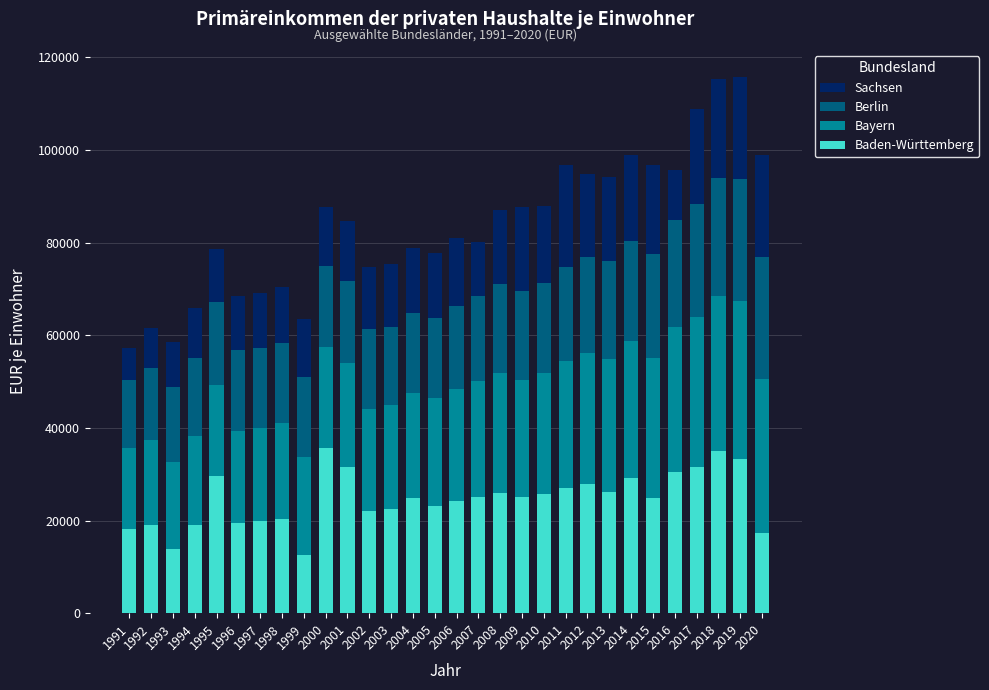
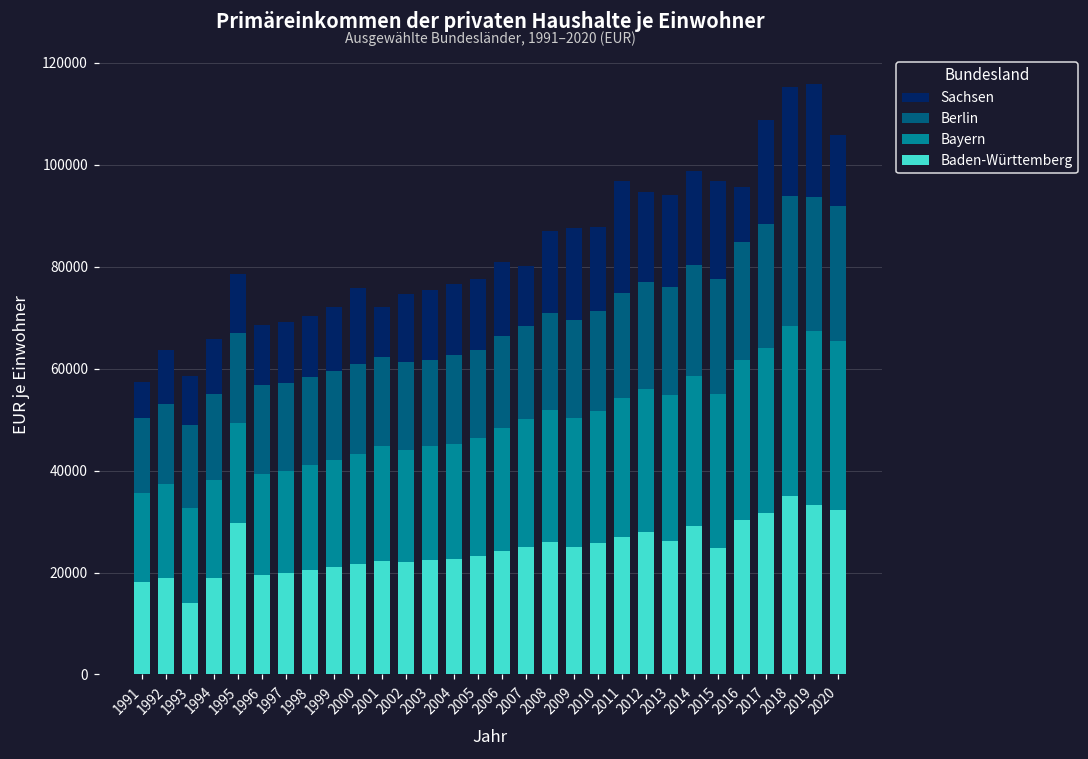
  {
    "Baden-Württemberg": {
      "1991": 18000,
      "1992": 19000,
      "1993": 14000,
      "1994": 19000,
      "1995": 30000,
      "1996": 20000,
      "1997": 20000,
      "1998": 20000,
-     "1999": 12000,
-     "2000": 36000,
-     "2001": 32000,
+     "1999": 21000,
+     "2000": 22000,
+     "2001": 22000,
      "2002": 22000,
      "2003": 23000,
-     "2004": 25000,
+     "2004": 23000,
      "2005": 23000,
      "2006": 24000,
      "2007": 25000,
      "2008": 26000,
      "2009": 25000,
      "2010": 26000,
      "2011": 27000,
      "2012": 28000,
      "2013": 26000,
      "2014": 29000,
      "2015": 25000,
      "2016": 30000,
      "2017": 32000,
      "2018": 35000,
      "2019": 33000,
-     "2020": 17000
+     "2020": 32000
    },
    "Sachsen": {
      "1991": 7000,
-     "1992": 9000,
+     "1992": 11000,
      "1993": 10000,
      "1994": 11000,
      "1995": 12000,
      "1996": 12000,
      "1997": 12000,
      "1998": 12000,
      "1999": 12000,
-     "2000": 13000,
-     "2001": 13000,
+     "2000": 15000,
+     "2001": 10000,
      "2002": 13000,
      "2003": 14000,
      "2004": 14000,
      "2005": 14000,
      "2006": 15000,
      "2007": 12000,
      "2008": 16000,
      "2009": 18000,
      "2010": 16000,
      "2011": 22000,
      "2012": 18000,
      "2013": 18000,
      "2014": 18000,
      "2015": 19000,
      "2016": 11000,
      "2017": 20000,
      "2018": 21000,
      "2019": 22000,
-     "2020": 22000
+     "2020": 14000
    }
  }
